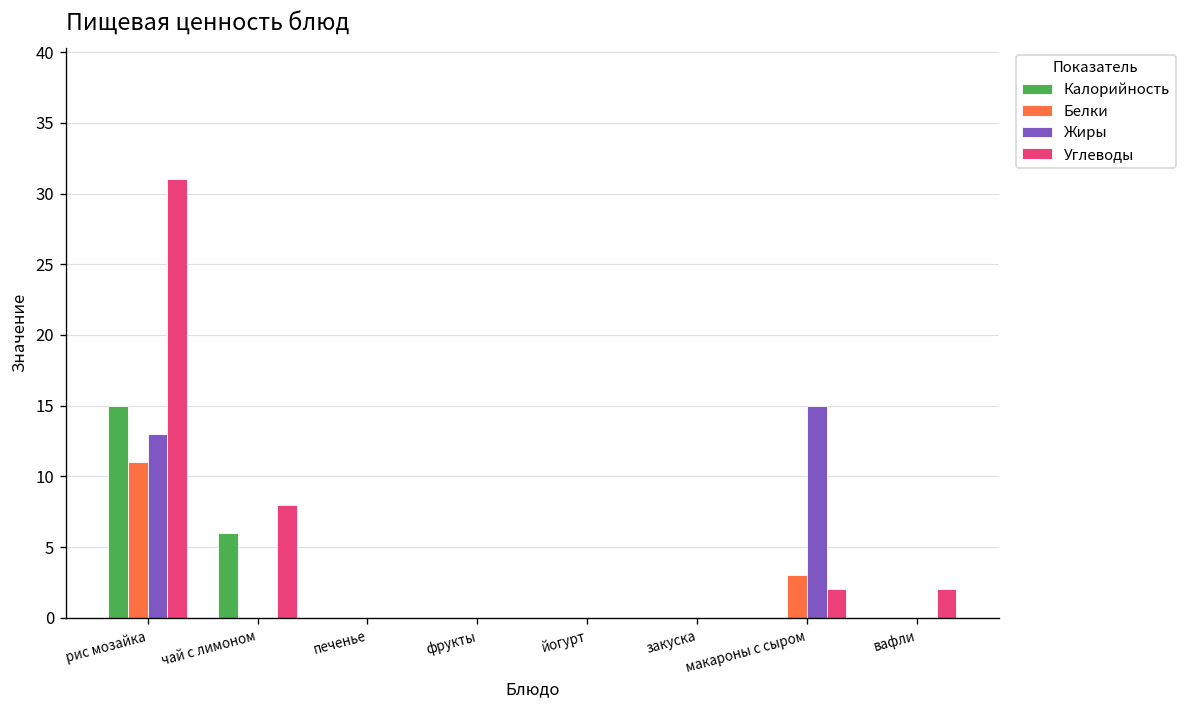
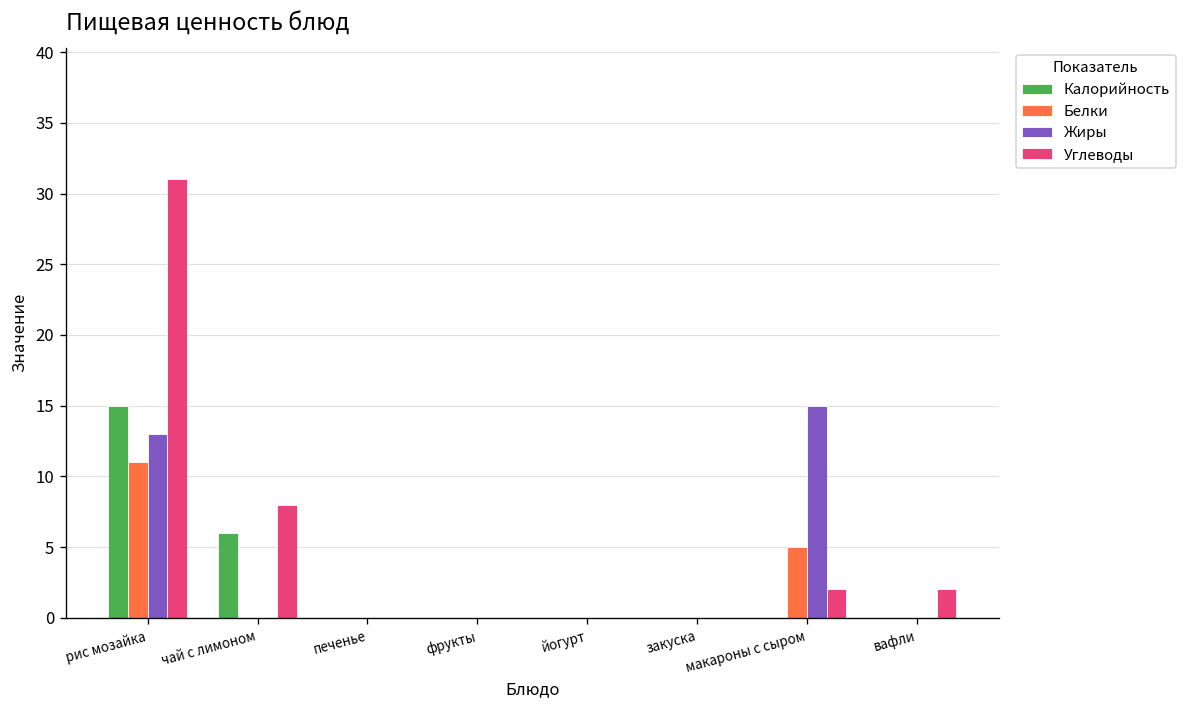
  {
    "Калорийность": {
      "рис мозайка": 15,
      "чай с лимоном": 6,
      "печенье": 0,
      "фрукты": 0,
      "йогурт": 0,
      "закуска": 0,
      "макароны с сыром": 0,
      "вафли": 0
    },
    "Белки": {
      "рис мозайка": 11,
      "чай с лимоном": 0,
      "печенье": 0,
      "фрукты": 0,
      "йогурт": 0,
      "закуска": 0,
-     "макароны с сыром": 3,
+     "макароны с сыром": 5,
      "вафли": 0
    },
    "Жиры": {
      "рис мозайка": 13,
      "чай с лимоном": 0,
      "печенье": 0,
      "фрукты": 0,
      "йогурт": 0,
      "закуска": 0,
      "макароны с сыром": 15,
      "вафли": 0
    },
    "Углеводы": {
      "рис мозайка": 31,
      "чай с лимоном": 8,
      "печенье": 0,
      "фрукты": 0,
      "йогурт": 0,
      "закуска": 0,
      "макароны с сыром": 2,
      "вафли": 2
    }
  }
